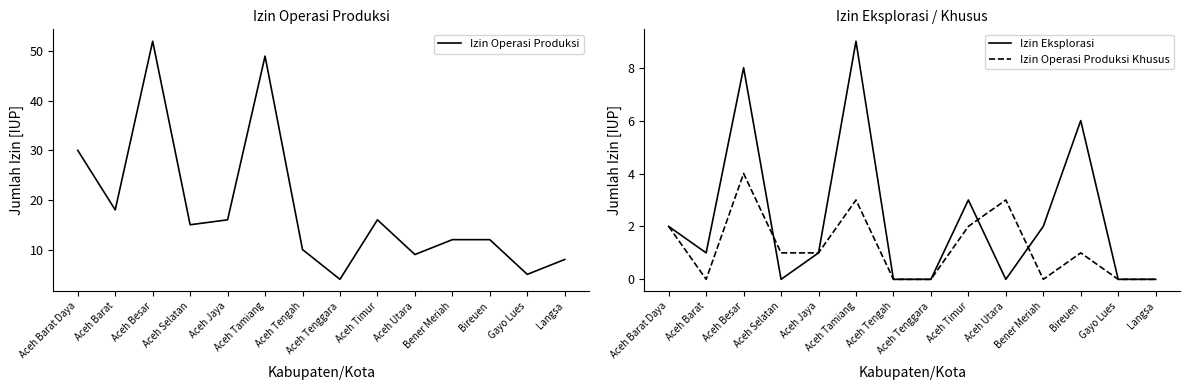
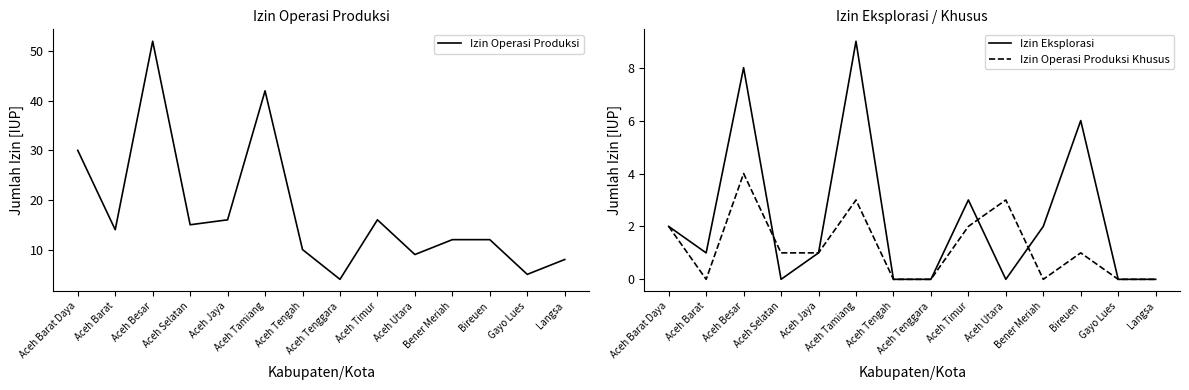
  {
    "Izin Operasi Produksi": {
      "Aceh Barat Daya": 30,
-     "Aceh Barat": 18,
+     "Aceh Barat": 14,
      "Aceh Besar": 52,
      "Aceh Selatan": 15,
      "Aceh Jaya": 16,
-     "Aceh Tamiang": 49,
+     "Aceh Tamiang": 42,
      "Aceh Tengah": 10,
      "Aceh Tenggara": 4,
      "Aceh Timur": 16,
      "Aceh Utara": 9,
      "Bener Meriah": 12,
      "Bireuen": 12,
      "Gayo Lues": 5,
      "Langsa": 8
    }
  }
